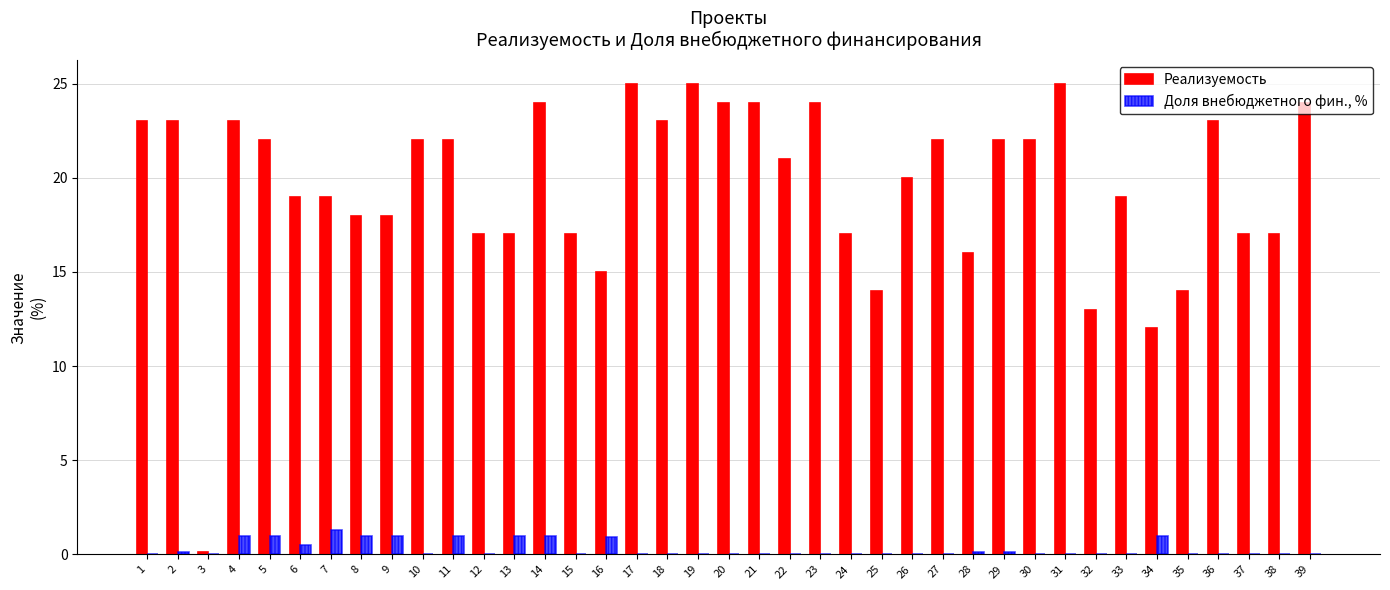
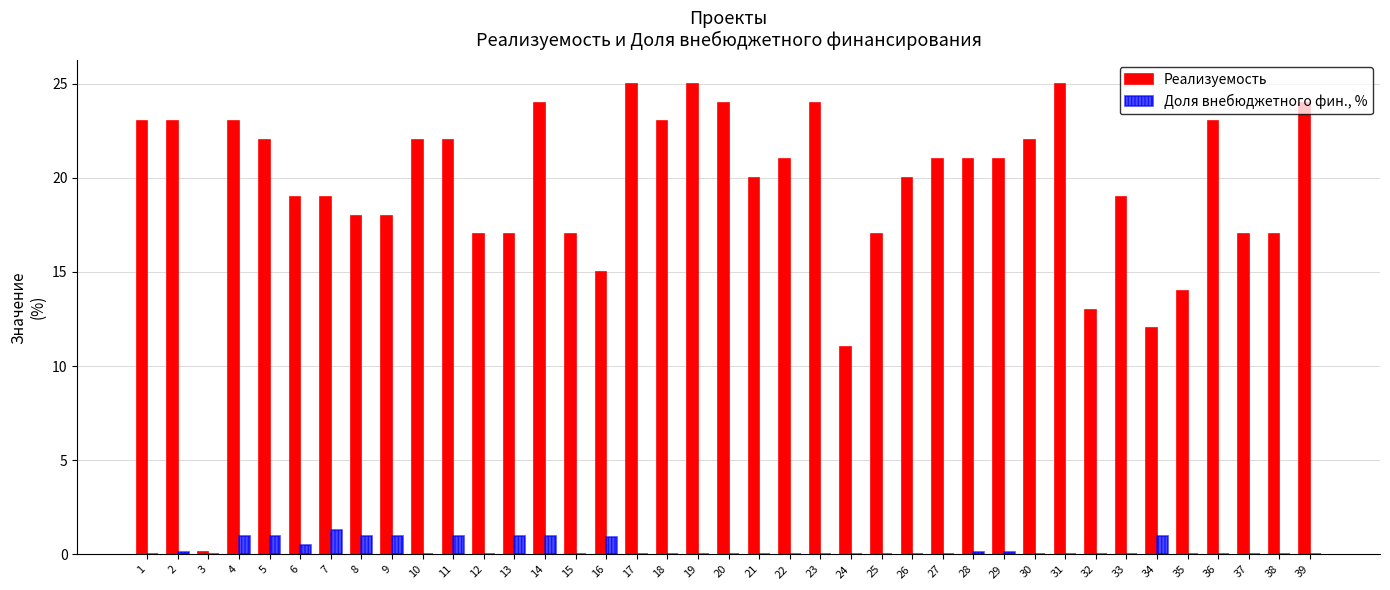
  {
    "Реализуемость": {
      "1": 23,
      "2": 23,
      "4": 23,
      "5": 22,
      "6": 19,
      "7": 19,
      "8": 18,
      "9": 18,
      "10": 22,
      "11": 22,
      "12": 17,
      "13": 17,
      "14": 24,
      "15": 17,
      "16": 15,
      "17": 25,
      "18": 23,
      "19": 25,
      "20": 24,
-     "21": 24,
+     "21": 20,
      "22": 21,
      "23": 24,
-     "24": 17,
-     "25": 14,
+     "24": 11,
+     "25": 17,
      "26": 20,
-     "27": 22,
-     "28": 16,
-     "29": 22,
+     "27": 21,
+     "28": 21,
+     "29": 21,
      "30": 22,
      "31": 25,
      "32": 13,
      "33": 19,
      "34": 12,
      "35": 14,
      "36": 23,
      "37": 17,
      "38": 17
    },
    "Доля внебюджетного фин., %": {
      "1": 0,
      "3": 0,
      "4": 1,
      "5": 1,
      "6": 0.5,
      "7": 1.3,
      "8": 1,
      "9": 1,
      "10": 0,
      "11": 1,
      "12": 0,
      "13": 1,
      "14": 1,
      "15": 0,
      "16": 1,
      "17": 0,
      "18": 0,
      "19": 0,
      "20": 0,
      "21": 0,
      "22": 0,
      "23": 0,
      "24": 0,
      "25": 0,
      "26": 0,
      "27": 0,
      "30": 0,
      "31": 0,
      "32": 0,
      "33": 0,
      "34": 1,
      "35": 0,
      "36": 0,
      "37": 0,
      "38": 0,
      "39": 0
    }
  }
